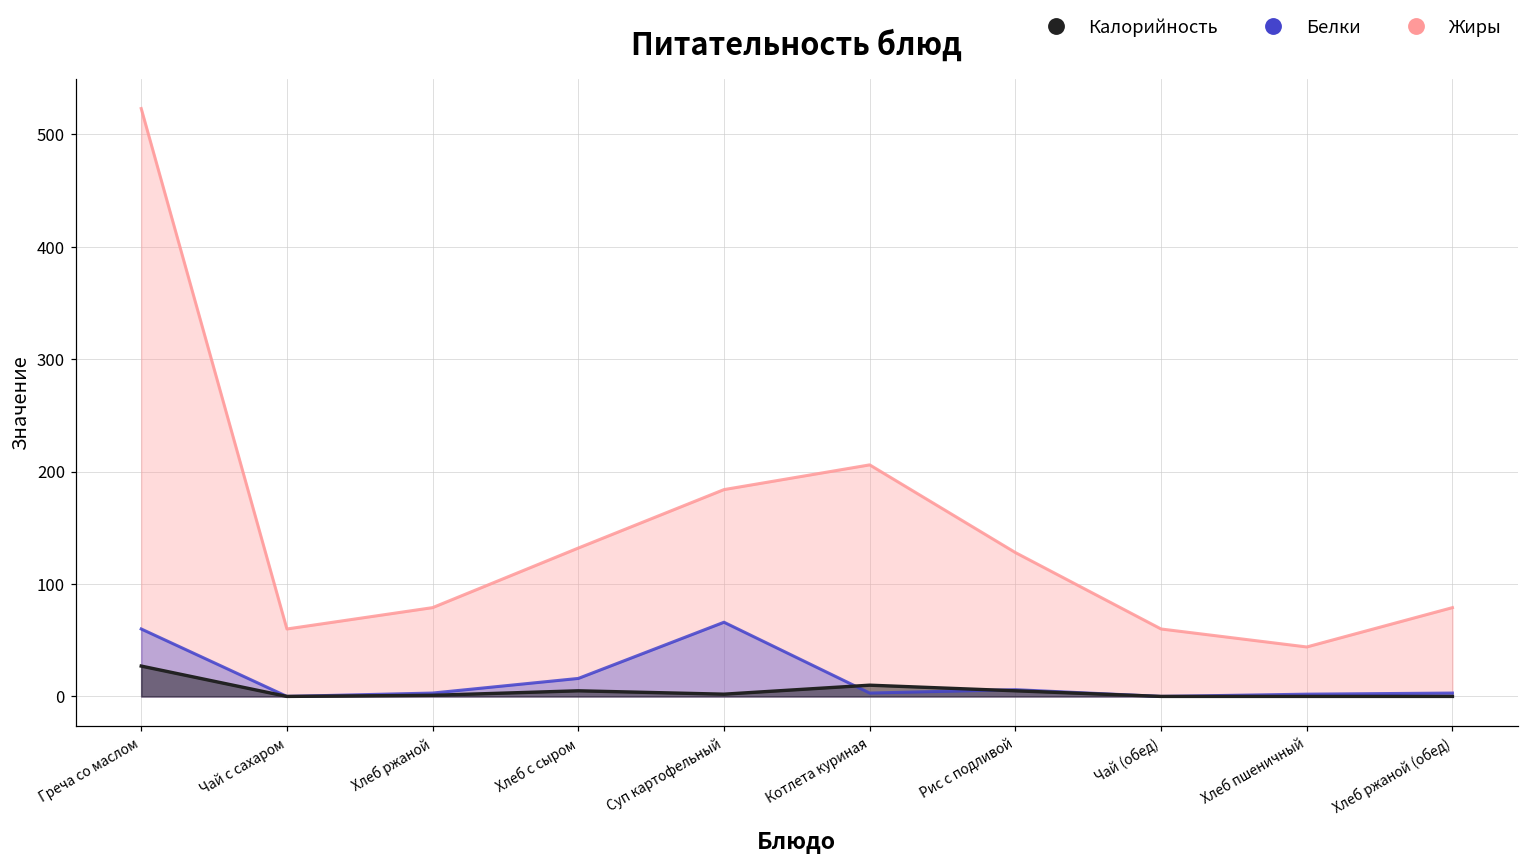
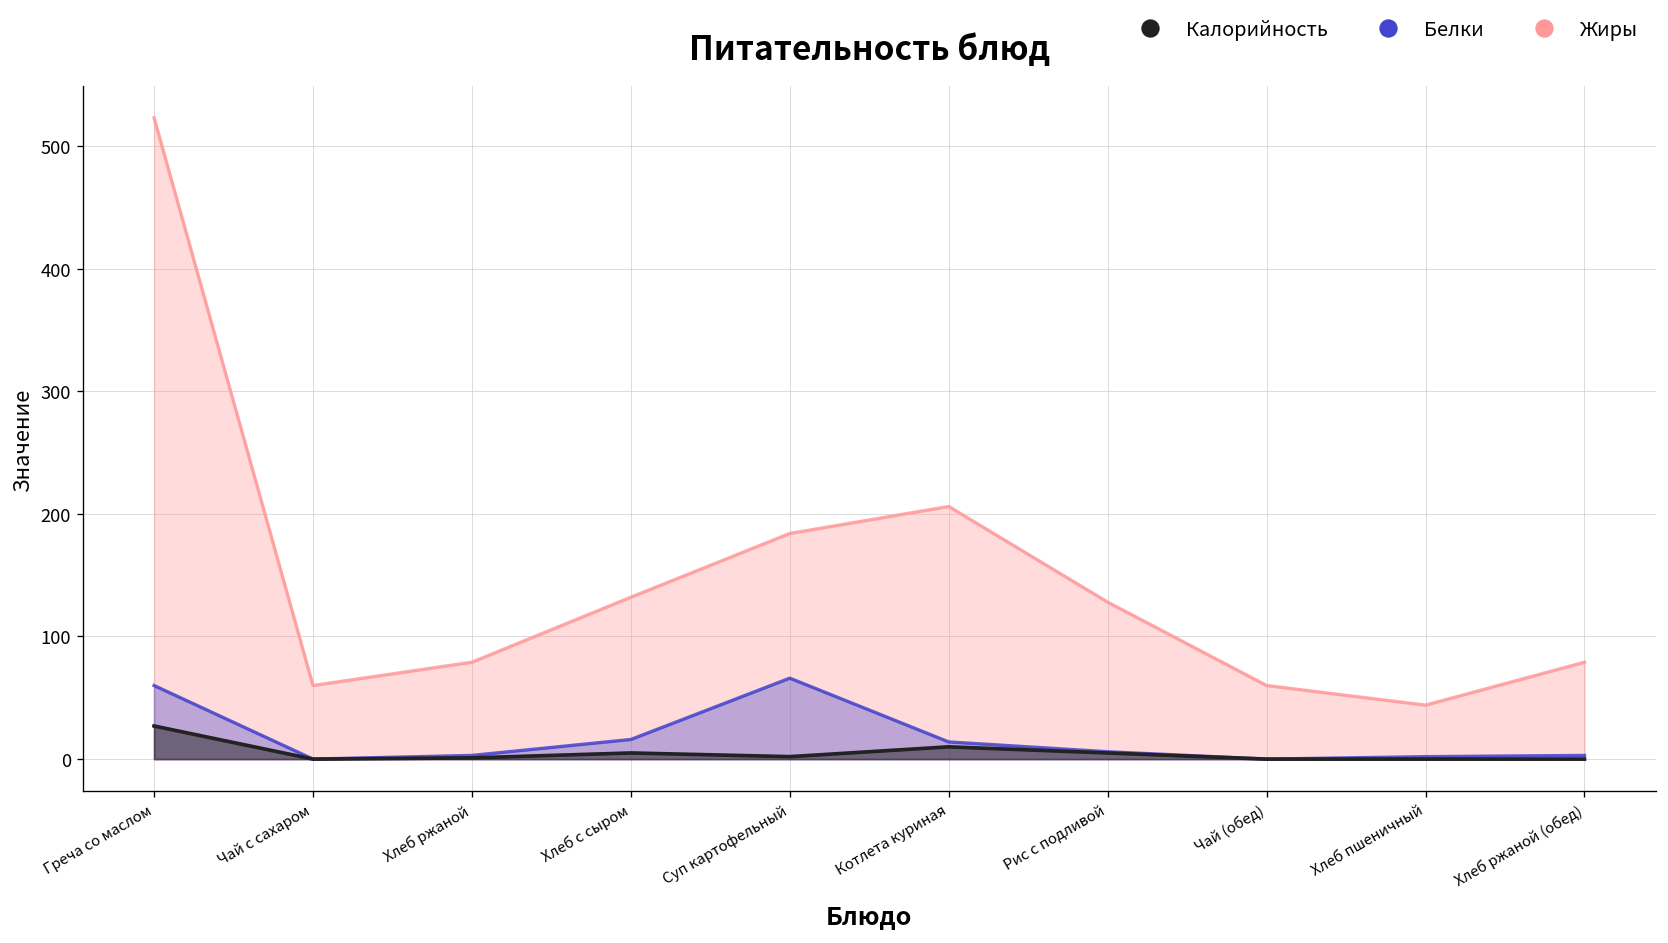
  {
    "Белки": {
      "Греча со маслом": 60,
      "Хлеб с сыром": 16,
      "Суп картофельный": 66,
-     "Котлета куриная": 3,
+     "Котлета куриная": 14,
      "Хлеб ржаной (обед)": 3
    }
  }
